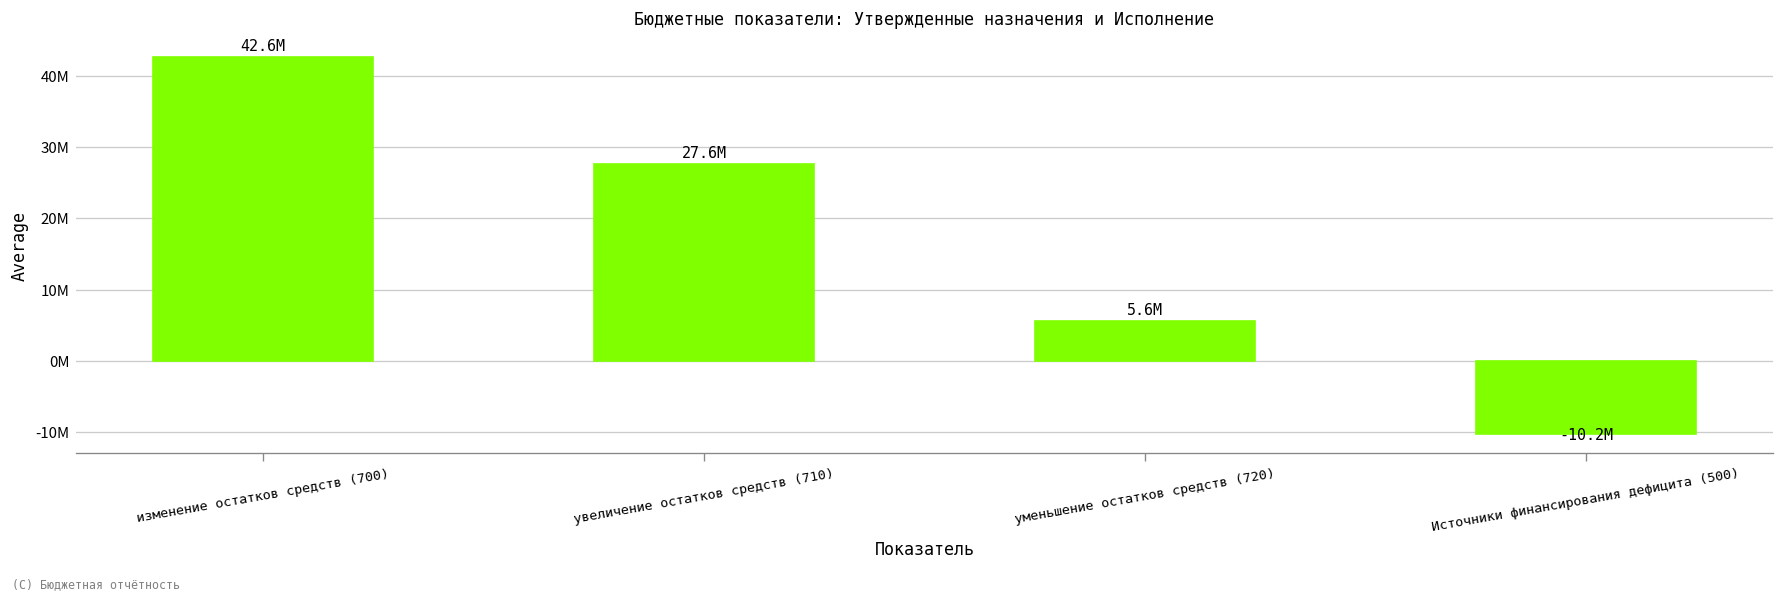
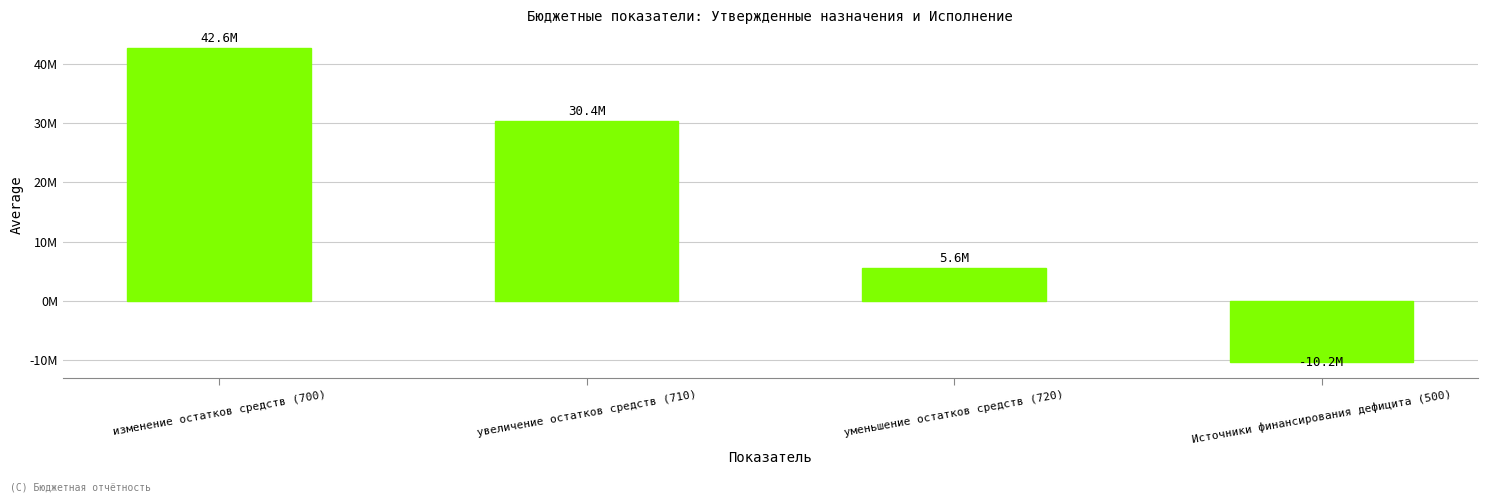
  {
    "изменение остатков средств (700)": "42.6M",
-   "увеличение остатков средств (710)": "27.6M",
+   "увеличение остатков средств (710)": "30.4M",
    "уменьшение остатков средств (720)": "5.6M",
    "Источники финансирования дефицита (500)": "-10.2M"
  }
